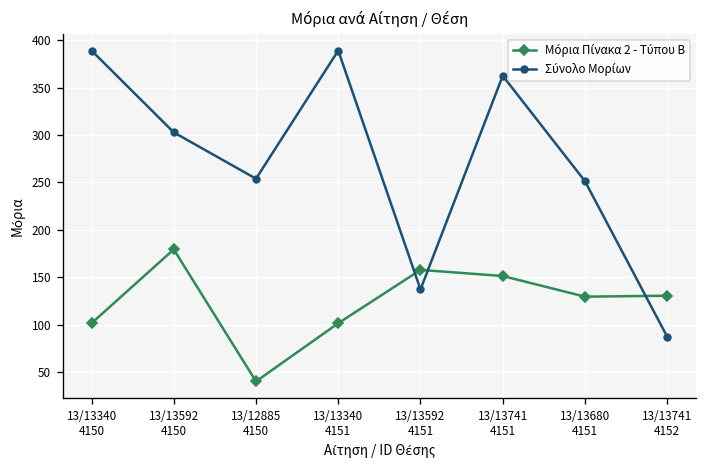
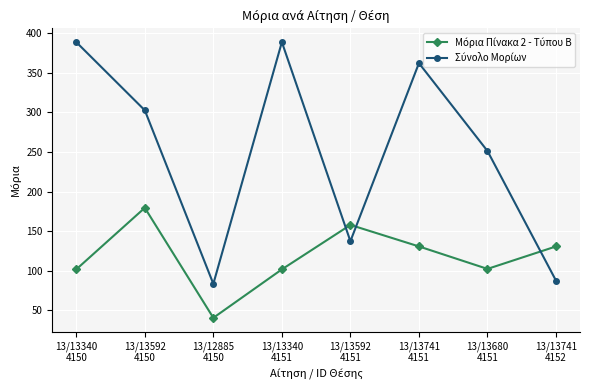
  {
    "Μόρια Πίνακα 2 - Τύπου Β": {
      "13/13340 4150": 100,
      "13/13592 4150": 180,
      "13/12885 4150": 40,
      "13/13340 4151": 100,
      "13/13592 4151": 160,
-     "13/13741 4151": 150,
-     "13/13680 4151": 130,
+     "13/13741 4151": 130,
+     "13/13680 4151": 100,
      "13/13741 4152": 130
    },
    "Σύνολο Μορίων": {
      "13/13340 4150": 390,
      "13/13592 4150": 300,
-     "13/12885 4150": 250,
+     "13/12885 4150": 80,
      "13/13340 4151": 390,
      "13/13592 4151": 140,
      "13/13741 4151": 360,
      "13/13680 4151": 250,
      "13/13741 4152": 90
    }
  }
